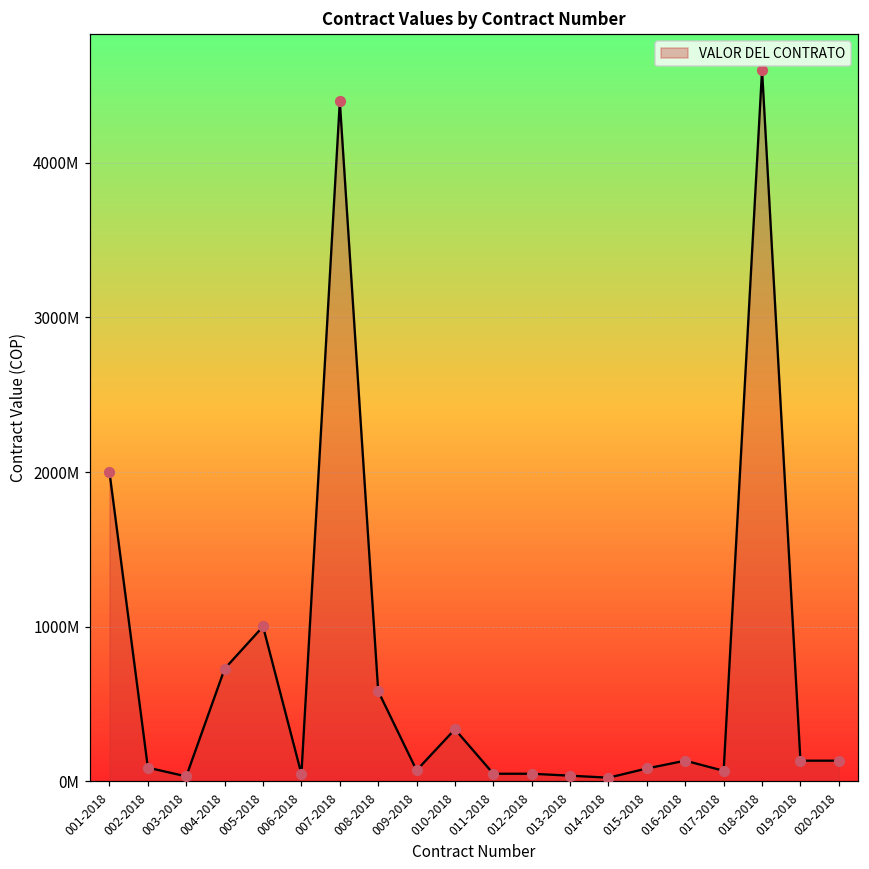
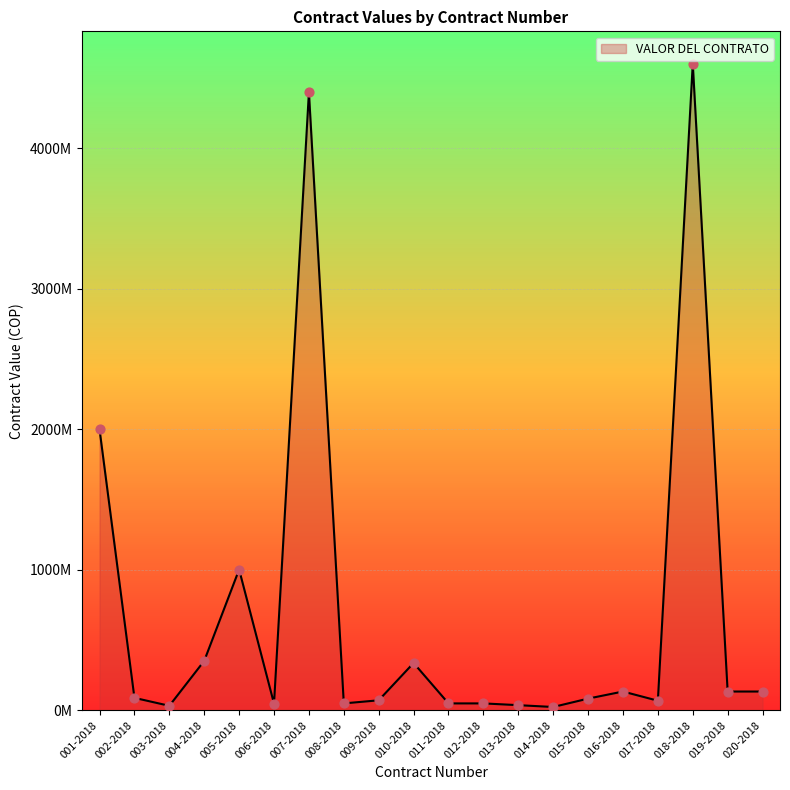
  {
    "001-2018": 2000000000,
    "002-2018": 90000000,
    "003-2018": 30000000,
-   "004-2018": 730000000,
+   "004-2018": 350000000,
    "005-2018": 1000000000,
    "006-2018": 50000000,
    "007-2018": 4400000000,
-   "008-2018": 580000000,
+   "008-2018": 50000000,
    "009-2018": 70000000,
    "010-2018": 340000000,
    "011-2018": 50000000,
    "012-2018": 50000000,
    "013-2018": 40000000,
    "014-2018": 20000000,
    "015-2018": 80000000,
    "016-2018": 130000000,
    "017-2018": 70000000,
    "018-2018": 4600000000,
    "019-2018": 130000000,
    "020-2018": 130000000
  }
